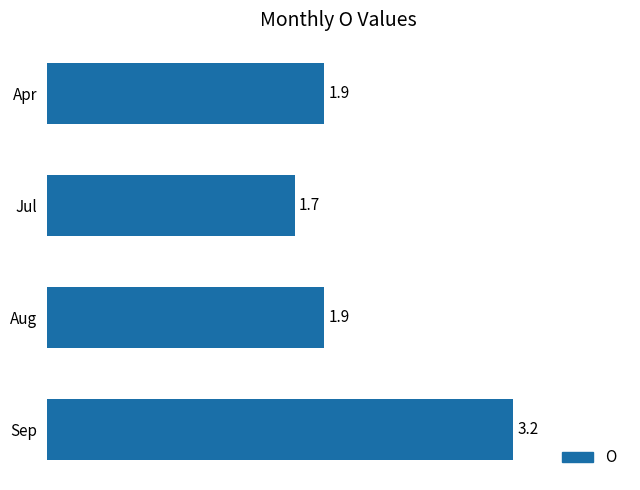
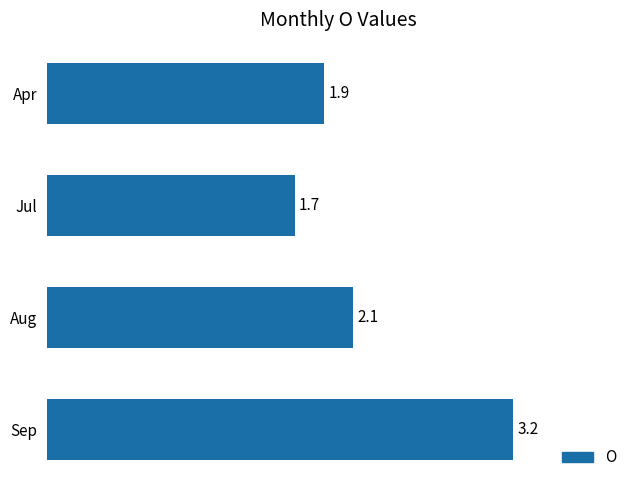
  {
    "Apr": 1.9,
    "Jul": 1.7,
-   "Aug": 1.9,
+   "Aug": 2.1,
    "Sep": 3.2
  }
